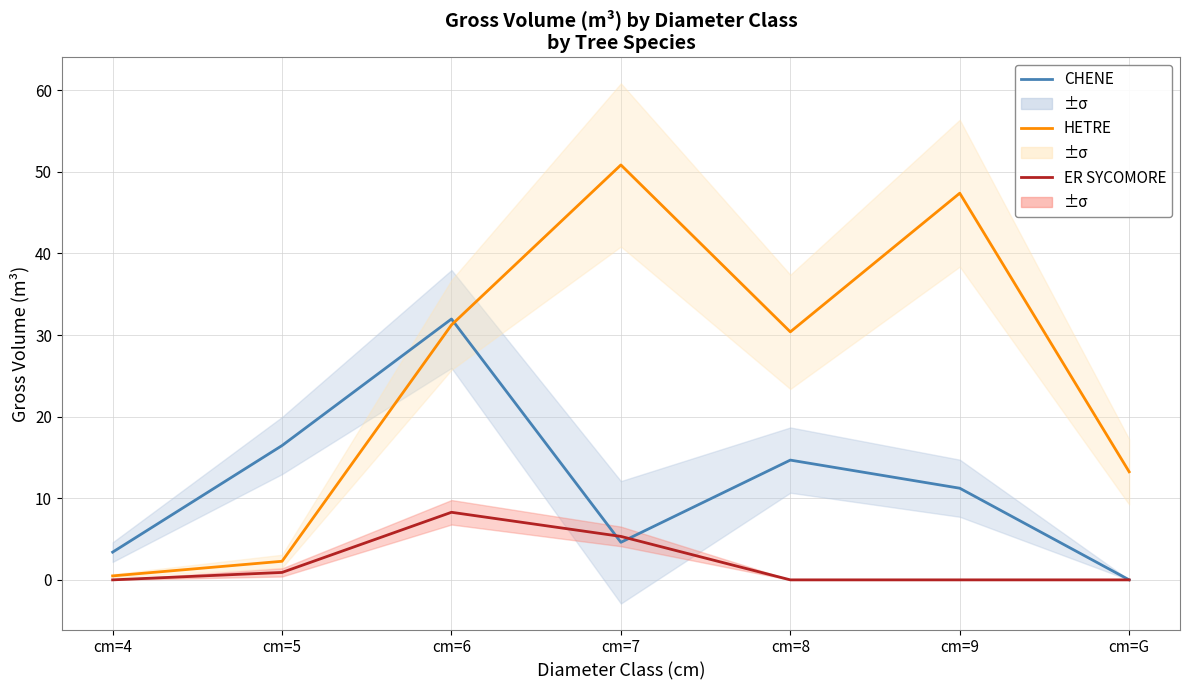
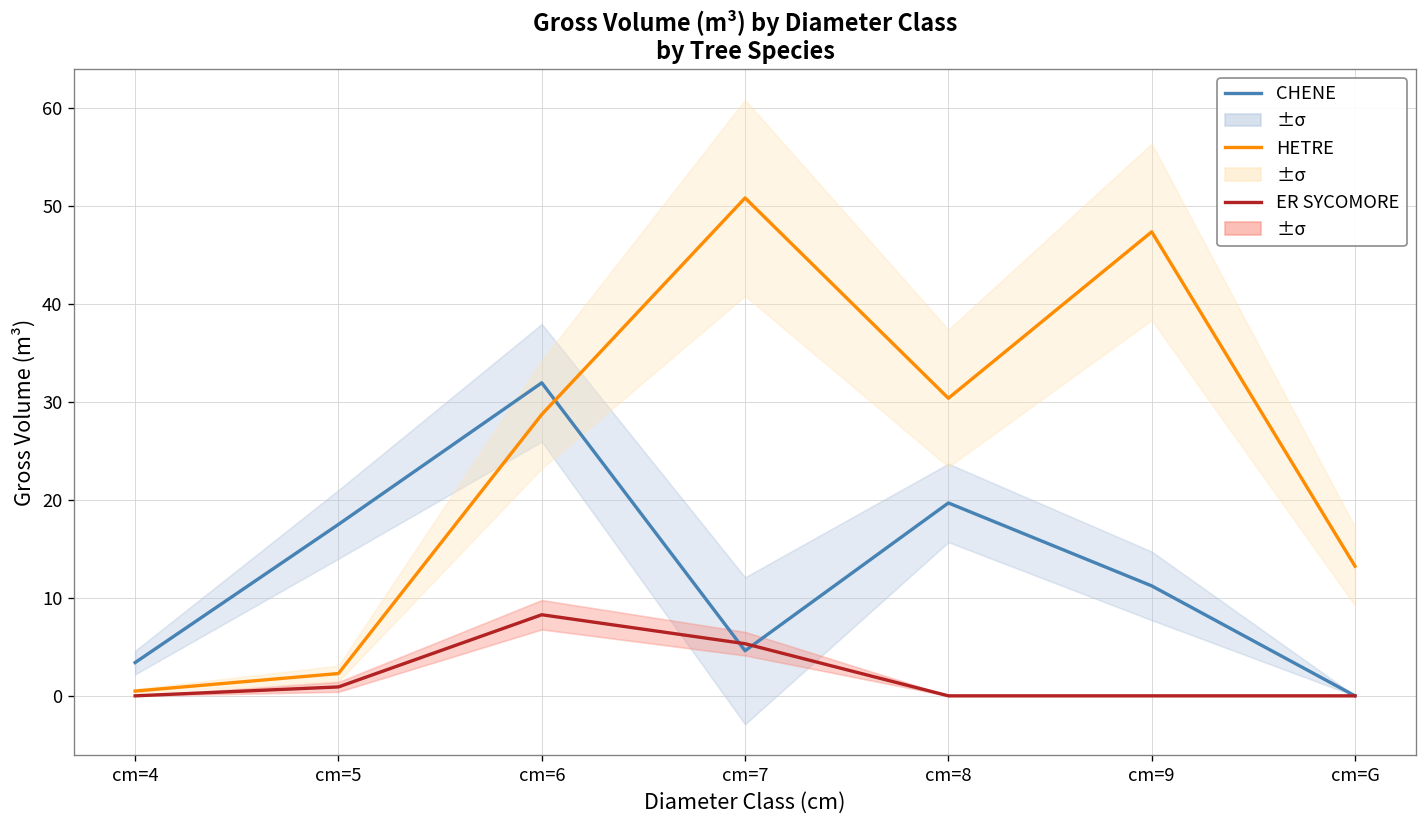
  {
    "CHENE": {
      "cm=4": 3,
-     "cm=5": 16,
+     "cm=5": 18,
      "cm=6": 32,
      "cm=7": 5,
-     "cm=8": 15,
+     "cm=8": 20,
      "cm=9": 11
    },
    "HETRE": {
      "cm=5": 2,
-     "cm=6": 31,
+     "cm=6": 29,
      "cm=7": 51,
      "cm=8": 30,
      "cm=9": 47,
      "cm=G": 13
    },
    "ER SYCOMORE": {
      "cm=5": 1,
      "cm=6": 8,
      "cm=7": 5
    }
  }
